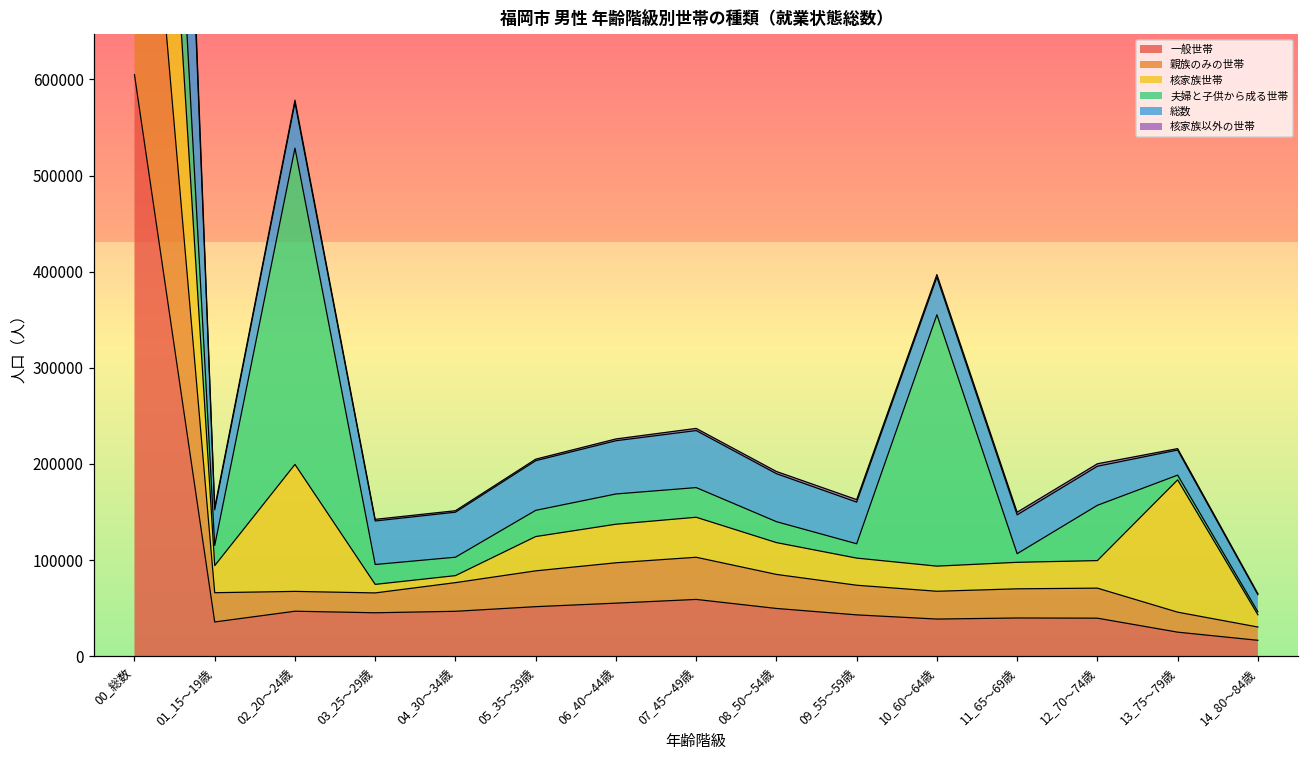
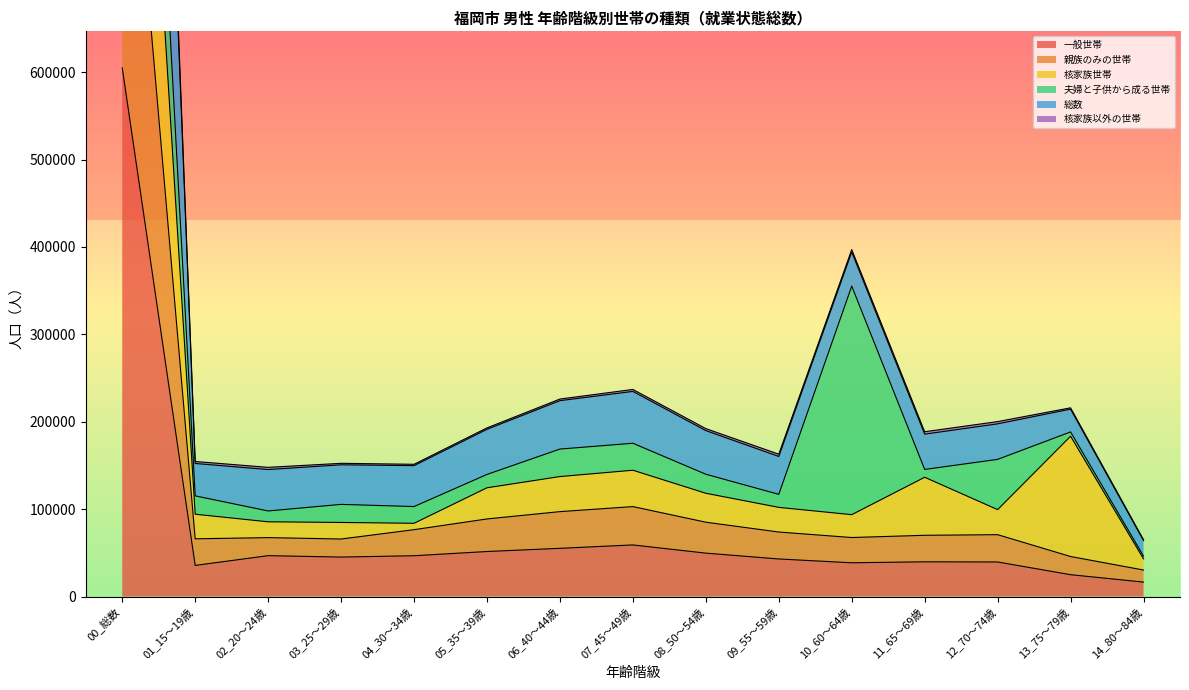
  {
    "核家族世帯": {
      "01_15～19歳": 30000,
-     "02_20～24歳": 130000,
-     "03_25～29歳": 10000,
+     "02_20～24歳": 20000,
+     "03_25～29歳": 20000,
      "04_30～34歳": 10000,
      "05_35～39歳": 40000,
      "06_40～44歳": 40000,
      "07_45～49歳": 40000,
      "08_50～54歳": 30000,
      "09_55～59歳": 30000,
      "10_60～64歳": 30000,
-     "11_65～69歳": 30000,
+     "11_65～69歳": 70000,
      "12_70～74歳": 30000,
      "13_75～79歳": 140000,
      "14_80～84歳": 10000
    },
    "夫婦と子供から成る世帯": {
      "01_15～19歳": 20000,
-     "02_20～24歳": 330000,
+     "02_20～24歳": 10000,
      "03_25～29歳": 20000,
      "04_30～34歳": 20000,
-     "05_35～39歳": 30000,
+     "05_35～39歳": 20000,
      "06_40～44歳": 30000,
      "07_45～49歳": 30000,
      "08_50～54歳": 20000,
      "09_55～59歳": 10000,
      "10_60～64歳": 260000,
      "11_65～69歳": 10000,
      "12_70～74歳": 60000,
      "13_75～79歳": 0,
      "14_80～84歳": 0
    }
  }
